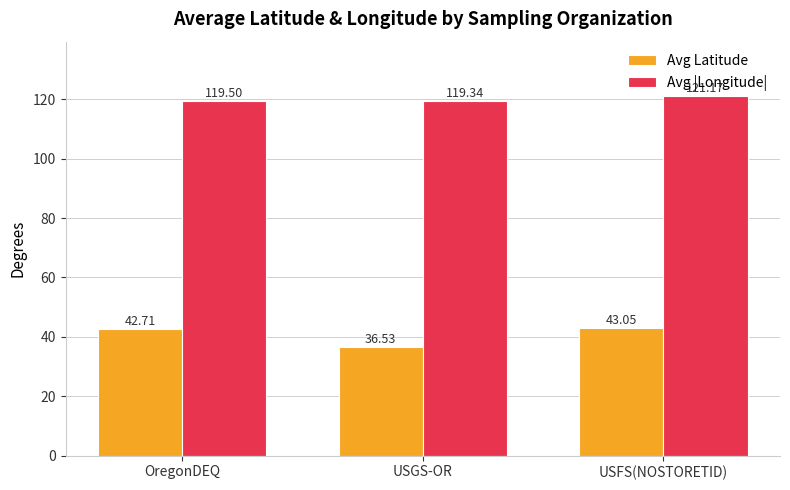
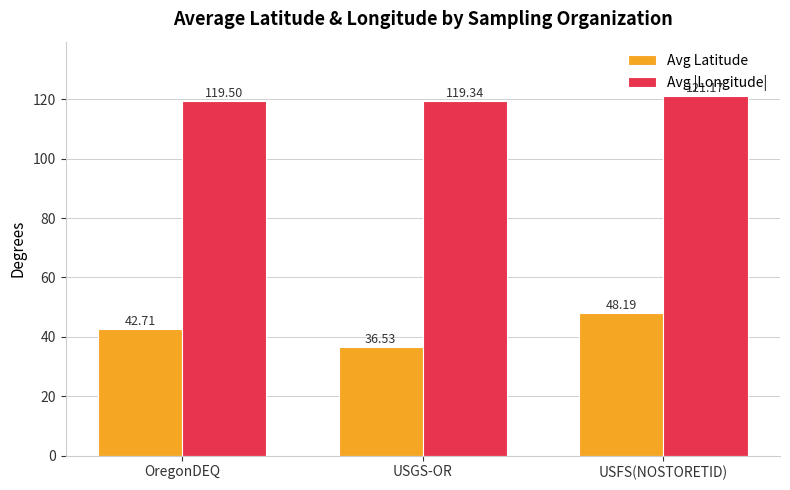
  {
    "Avg Latitude": {
      "OregonDEQ": 42.71,
      "USGS-OR": 36.53,
-     "USFS(NOSTORETID)": 43.05
+     "USFS(NOSTORETID)": 48.19
    },
    "Avg |Longitude|": {
      "OregonDEQ": 119.50,
      "USGS-OR": 119.34,
      "USFS(NOSTORETID)": 121.17
    }
  }
